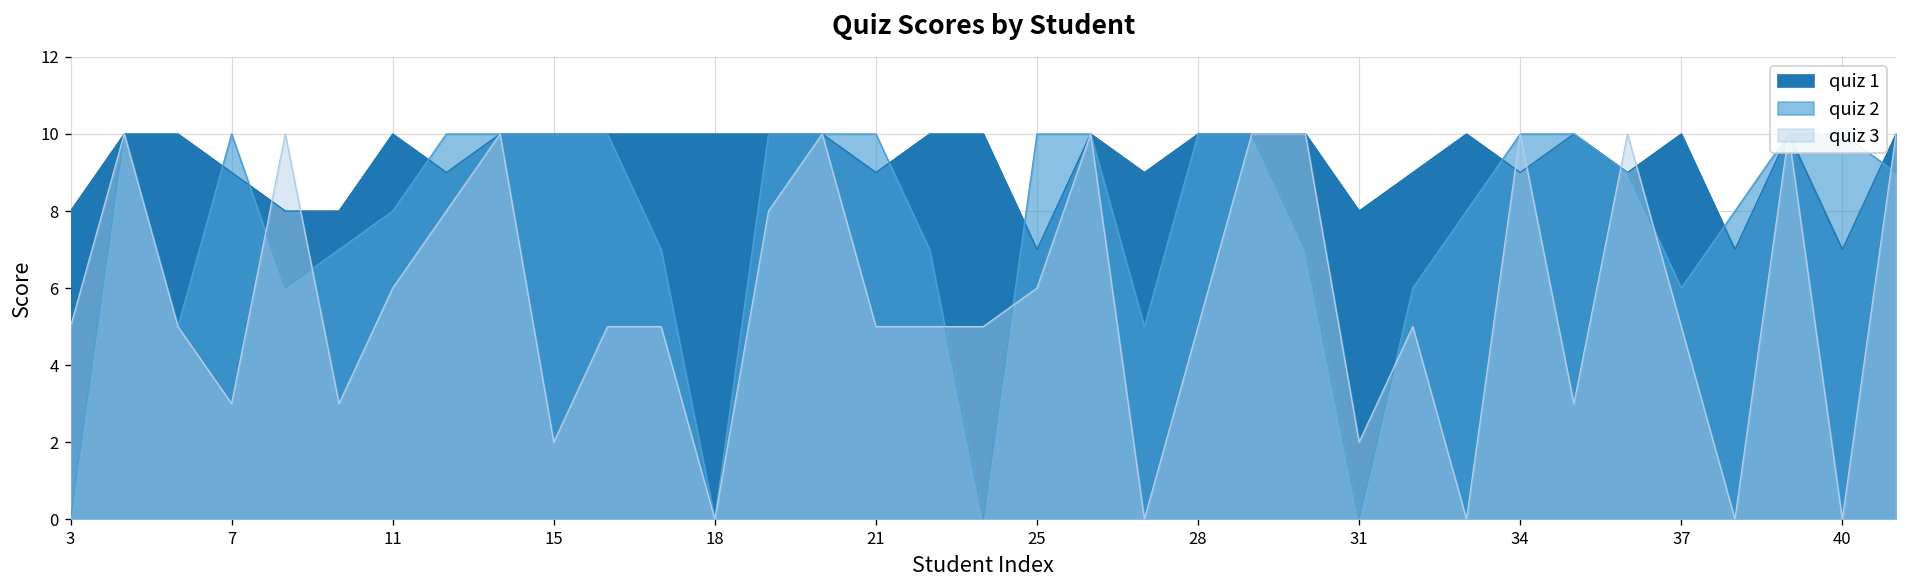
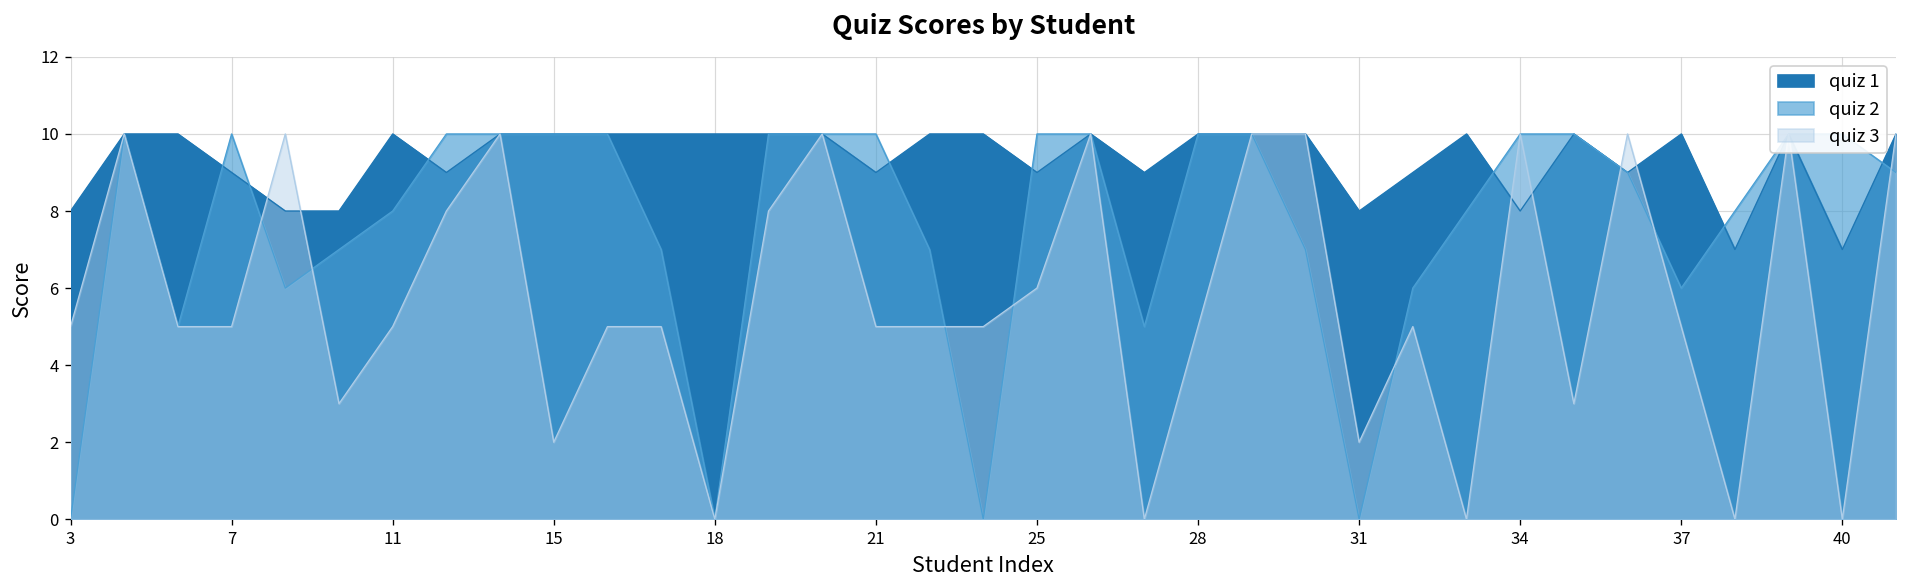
  {
    "quiz 1": {
      "3": 8,
      "7": 9,
      "11": 10,
      "18": 10,
      "21": 9,
-     "25": 7,
+     "25": 9,
      "31": 8,
-     "34": 9,
+     "34": 8,
      "37": 10,
      "40": 7
    },
    "quiz 2": {
      "3": 0,
      "7": 10,
      "11": 8,
      "21": 10,
      "25": 10,
      "31": 0,
      "37": 6
    },
    "quiz 3": {
      "3": 5,
-     "7": 3,
-     "11": 6,
+     "7": 5,
+     "11": 5,
      "15": 2,
      "21": 5,
      "25": 6,
      "28": 5,
      "31": 2,
      "37": 5,
      "40": 0
    }
  }
